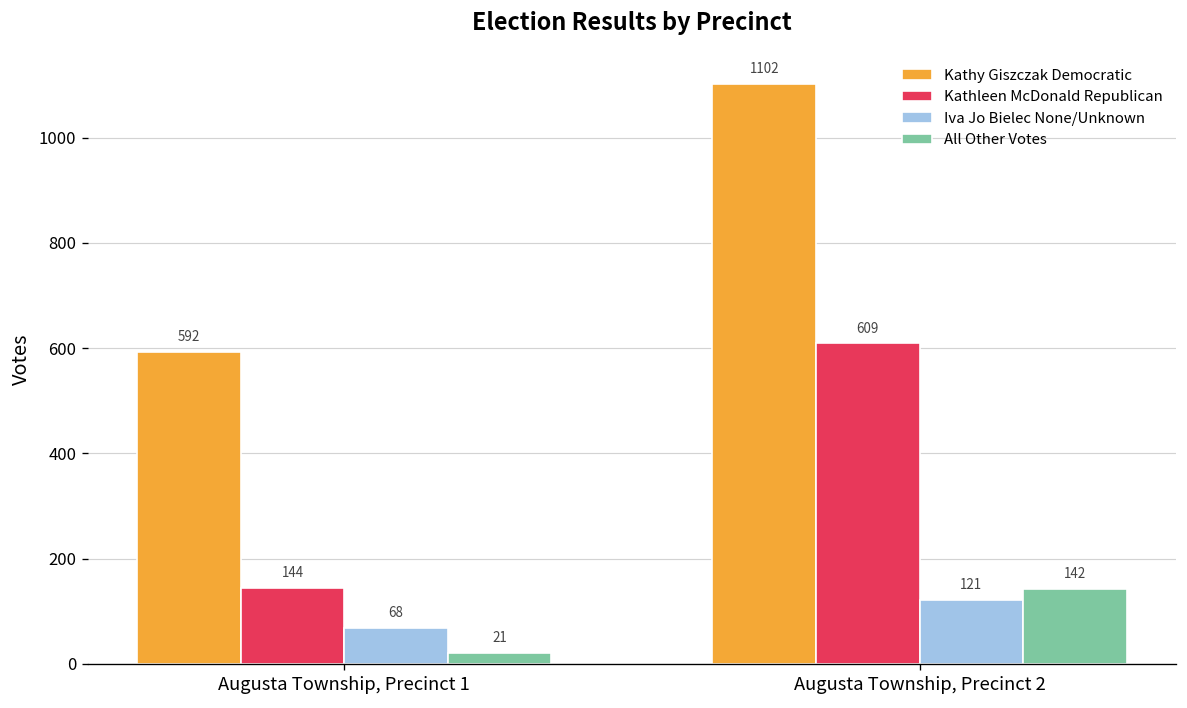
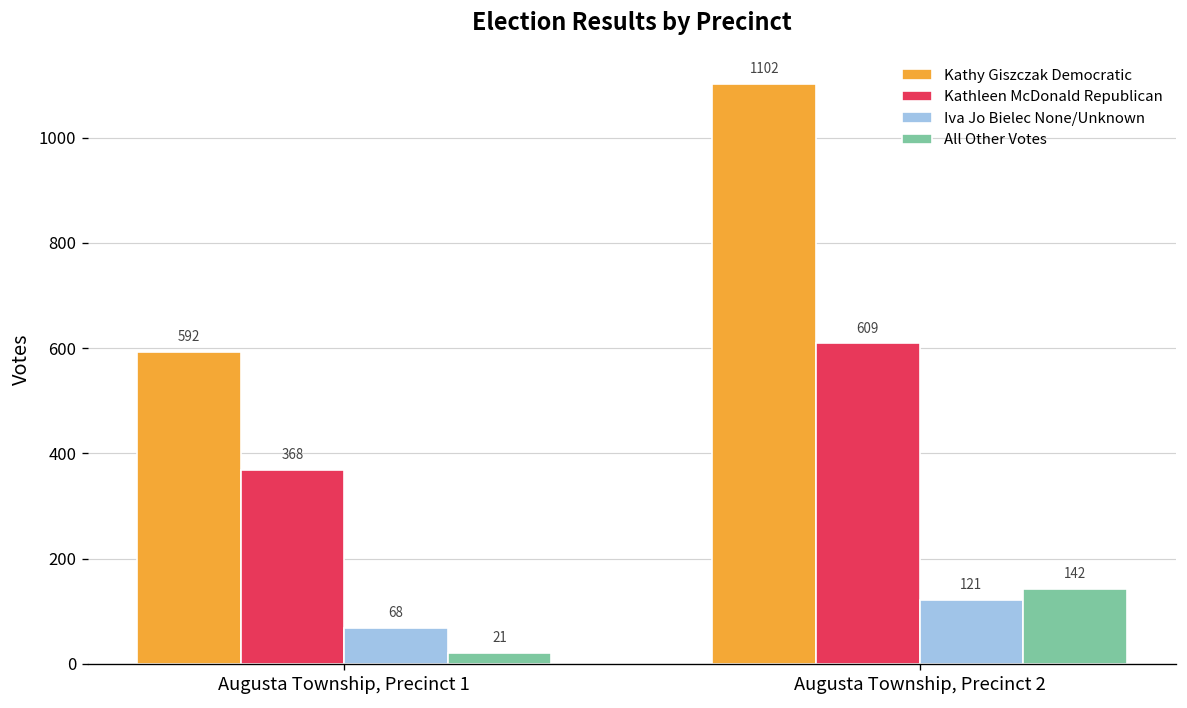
  {
    "Kathy Giszczak Democratic": {
      "Augusta Township, Precinct 1": 592,
      "Augusta Township, Precinct 2": 1102
    },
    "Kathleen McDonald Republican": {
-     "Augusta Township, Precinct 1": 144,
+     "Augusta Township, Precinct 1": 368,
      "Augusta Township, Precinct 2": 609
    },
    "Iva Jo Bielec None/Unknown": {
      "Augusta Township, Precinct 1": 68,
      "Augusta Township, Precinct 2": 121
    },
    "All Other Votes": {
      "Augusta Township, Precinct 1": 21,
      "Augusta Township, Precinct 2": 142
    }
  }
